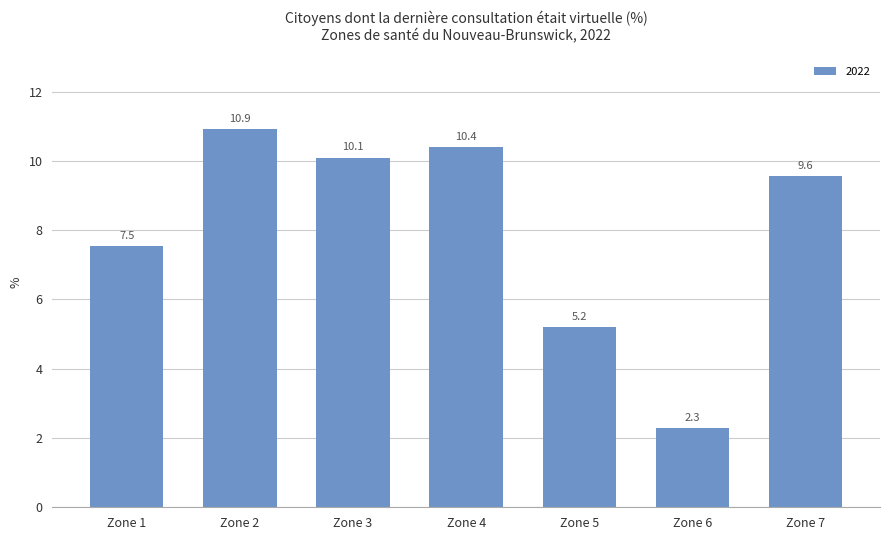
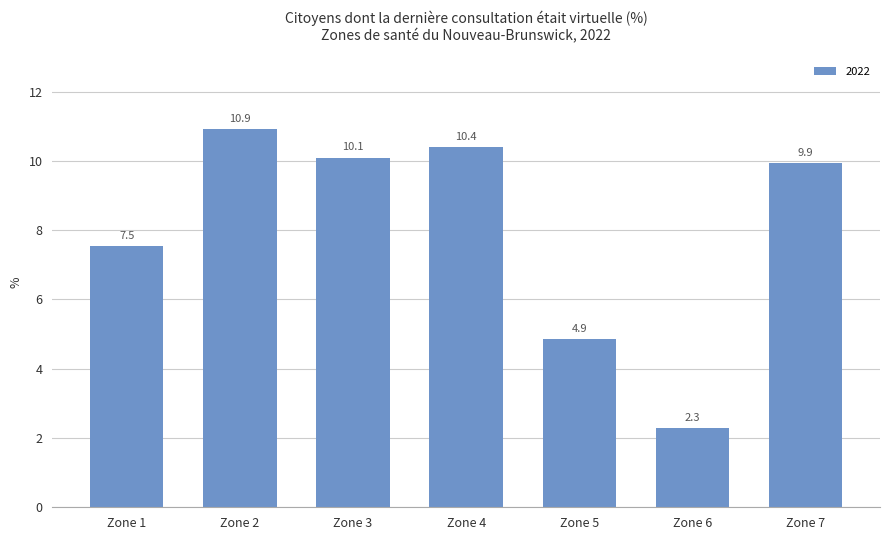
  {
    "Zone 1": 7.5,
    "Zone 2": 10.9,
    "Zone 3": 10.1,
    "Zone 4": 10.4,
-   "Zone 5": 5.2,
+   "Zone 5": 4.9,
    "Zone 6": 2.3,
-   "Zone 7": 9.6
+   "Zone 7": 9.9
  }
